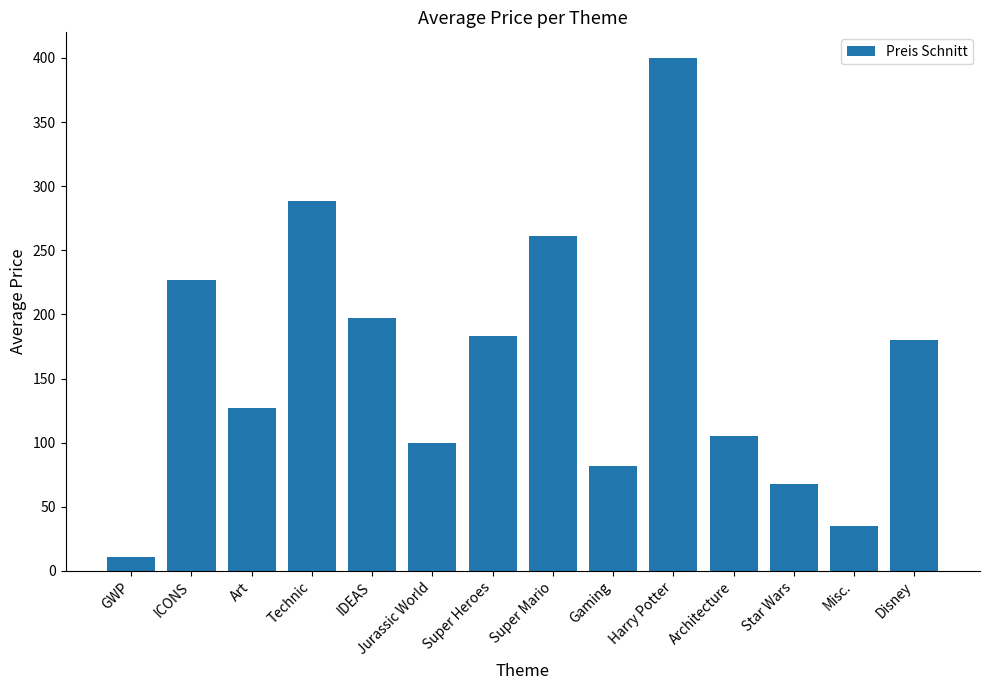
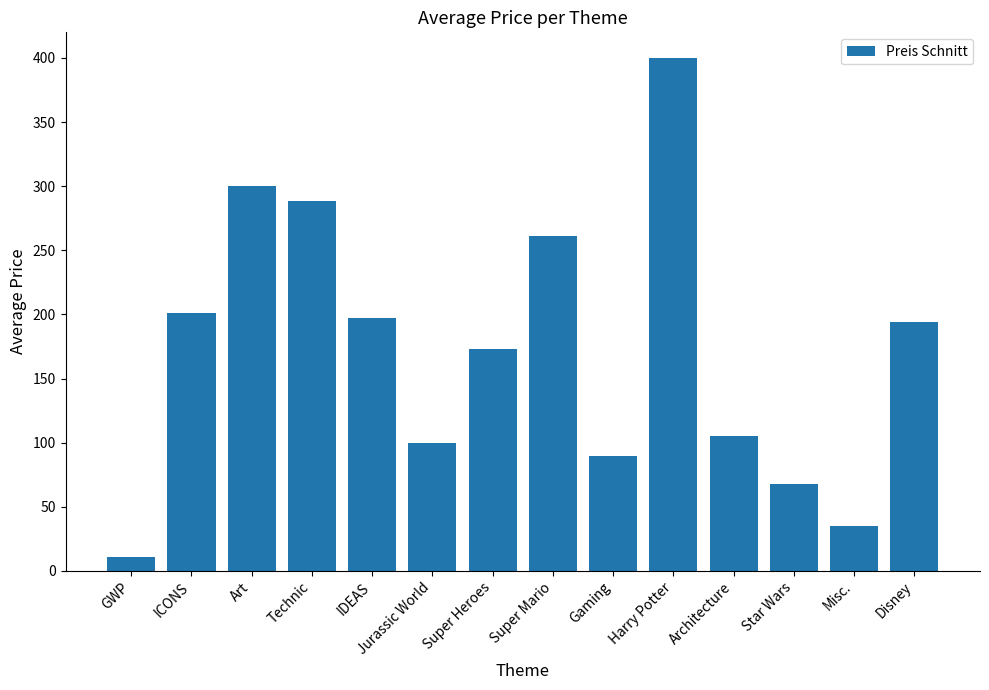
  {
    "GWP": 11,
-   "ICONS": 227,
-   "Art": 127,
+   "ICONS": 201,
+   "Art": 300,
    "Technic": 289,
    "IDEAS": 197,
    "Jurassic World": 100,
-   "Super Heroes": 183,
+   "Super Heroes": 173,
    "Super Mario": 261,
-   "Gaming": 82,
+   "Gaming": 90,
    "Harry Potter": 400,
    "Architecture": 105,
    "Star Wars": 67,
    "Misc.": 35,
-   "Disney": 180
+   "Disney": 194
  }
